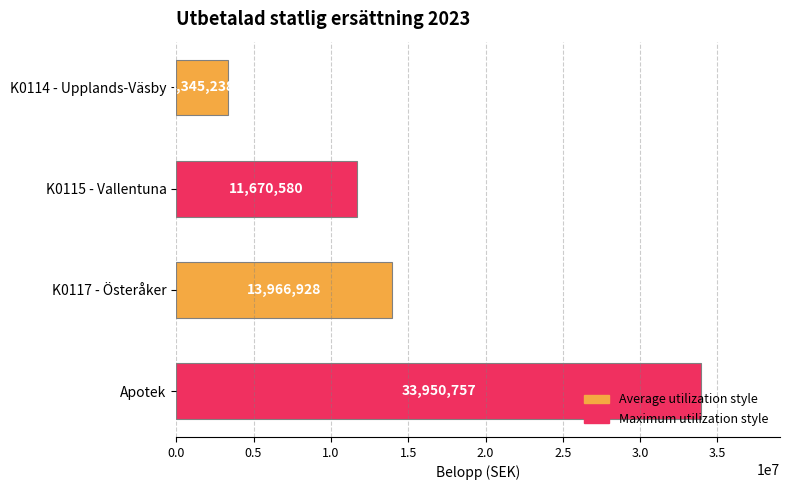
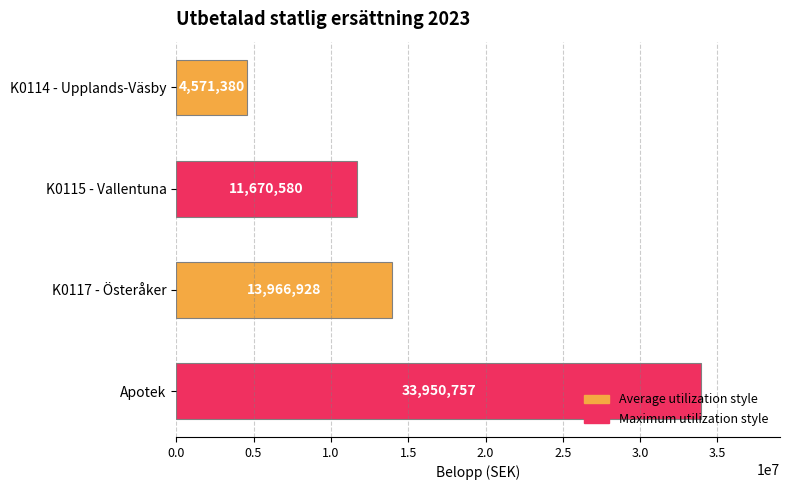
  {
-   "K0114 - Upplands-Väsby": "3,345,238",
+   "K0114 - Upplands-Väsby": "4,571,380",
    "K0115 - Vallentuna": "11,670,580",
    "K0117 - Österåker": "13,966,928",
    "Apotek": "33,950,757"
  }
